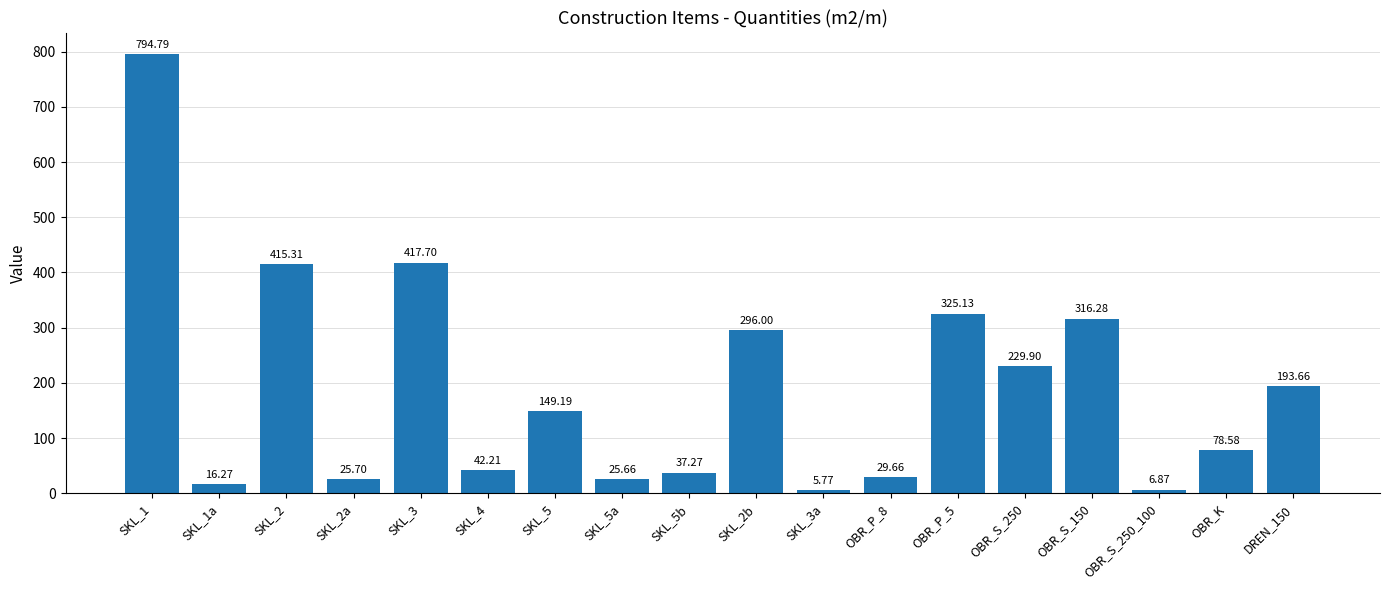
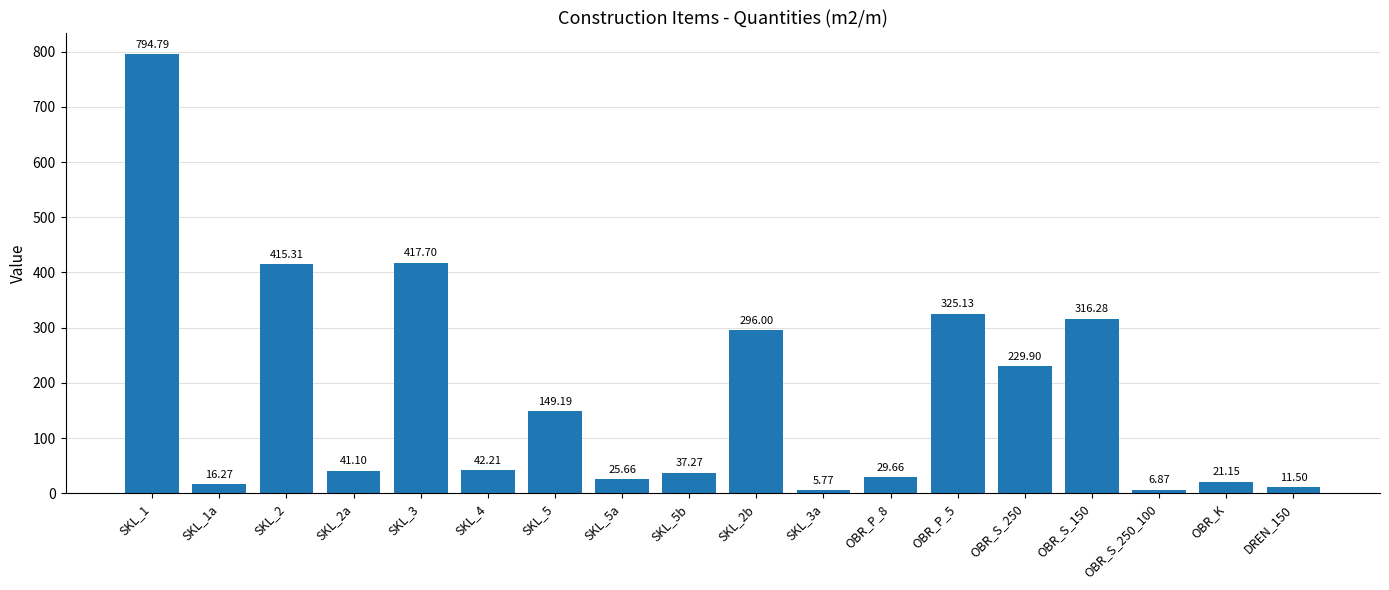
  {
    "SKL_1": 794.79,
    "SKL_1a": 16.27,
    "SKL_2": 415.31,
-   "SKL_2a": 25.70,
+   "SKL_2a": 41.10,
    "SKL_3": 417.70,
    "SKL_4": 42.21,
    "SKL_5": 149.19,
    "SKL_5a": 25.66,
    "SKL_5b": 37.27,
    "SKL_2b": 296.00,
    "SKL_3a": 5.77,
    "OBR_P_8": 29.66,
    "OBR_P_5": 325.13,
    "OBR_S_250": 229.90,
    "OBR_S_150": 316.28,
    "OBR_S_250_100": 6.87,
-   "OBR_K": 78.58,
-   "DREN_150": 193.66
+   "OBR_K": 21.15,
+   "DREN_150": 11.50
  }
